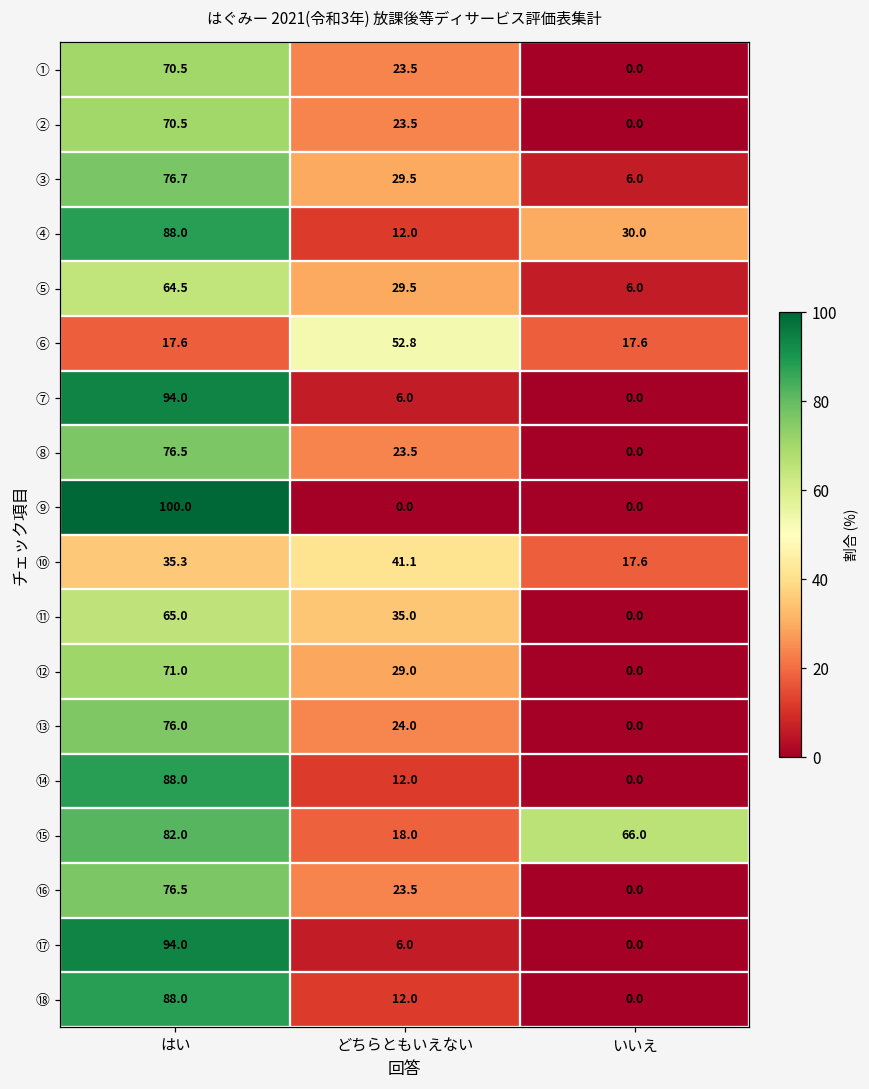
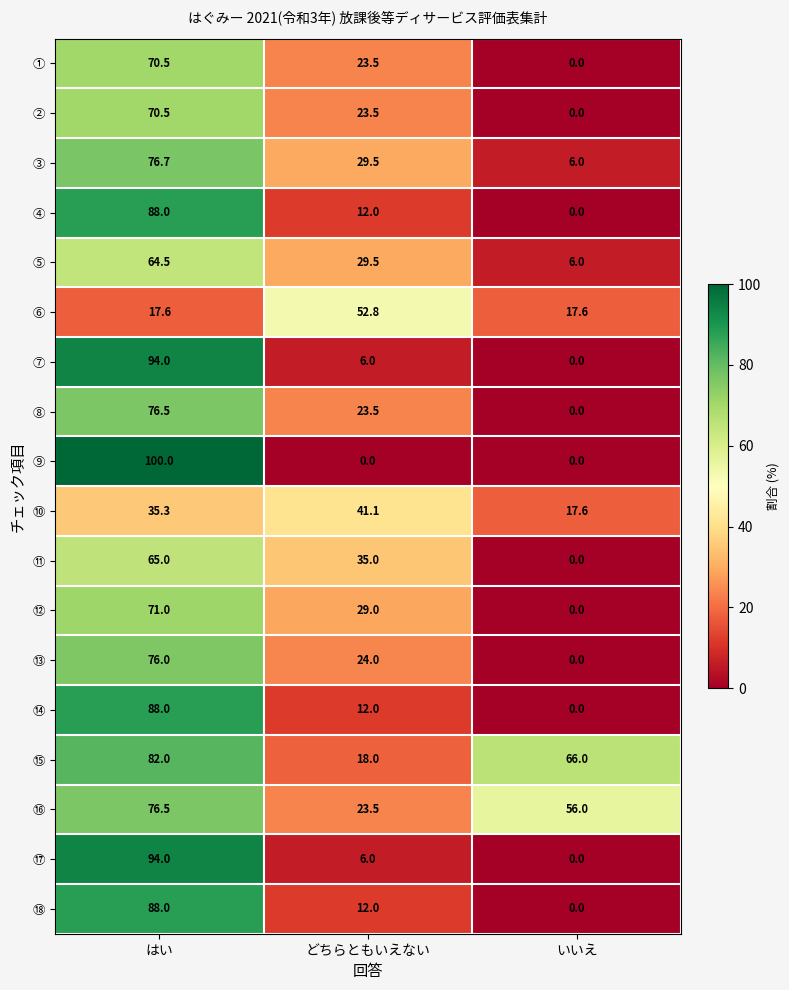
  {
    "①": {
      "はい": 70.5,
      "どちらともいえない": 23.5,
      "いいえ": 0.0
    },
    "②": {
      "はい": 70.5,
      "どちらともいえない": 23.5,
      "いいえ": 0.0
    },
    "③": {
      "はい": 76.7,
      "どちらともいえない": 29.5,
      "いいえ": 6.0
    },
    "④": {
      "はい": 88.0,
      "どちらともいえない": 12.0,
-     "いいえ": 30.0
+     "いいえ": 0.0
    },
    "⑤": {
      "はい": 64.5,
      "どちらともいえない": 29.5,
      "いいえ": 6.0
    },
    "⑥": {
      "はい": 17.6,
      "どちらともいえない": 52.8,
      "いいえ": 17.6
    },
    "⑦": {
      "はい": 94.0,
      "どちらともいえない": 6.0,
      "いいえ": 0.0
    },
    "⑧": {
      "はい": 76.5,
      "どちらともいえない": 23.5,
      "いいえ": 0.0
    },
    "⑨": {
      "はい": 100.0,
      "どちらともいえない": 0.0,
      "いいえ": 0.0
    },
    "⑩": {
      "はい": 35.3,
      "どちらともいえない": 41.1,
      "いいえ": 17.6
    },
    "⑪": {
      "はい": 65.0,
      "どちらともいえない": 35.0,
      "いいえ": 0.0
    },
    "⑫": {
      "はい": 71.0,
      "どちらともいえない": 29.0,
      "いいえ": 0.0
    },
    "⑬": {
      "はい": 76.0,
      "どちらともいえない": 24.0,
      "いいえ": 0.0
    },
    "⑭": {
      "はい": 88.0,
      "どちらともいえない": 12.0,
      "いいえ": 0.0
    },
    "⑮": {
      "はい": 82.0,
      "どちらともいえない": 18.0,
      "いいえ": 66.0
    },
    "⑯": {
      "はい": 76.5,
      "どちらともいえない": 23.5,
-     "いいえ": 0.0
+     "いいえ": 56.0
    },
    "⑰": {
      "はい": 94.0,
      "どちらともいえない": 6.0,
      "いいえ": 0.0
    },
    "⑱": {
      "はい": 88.0,
      "どちらともいえない": 12.0,
      "いいえ": 0.0
    }
  }
